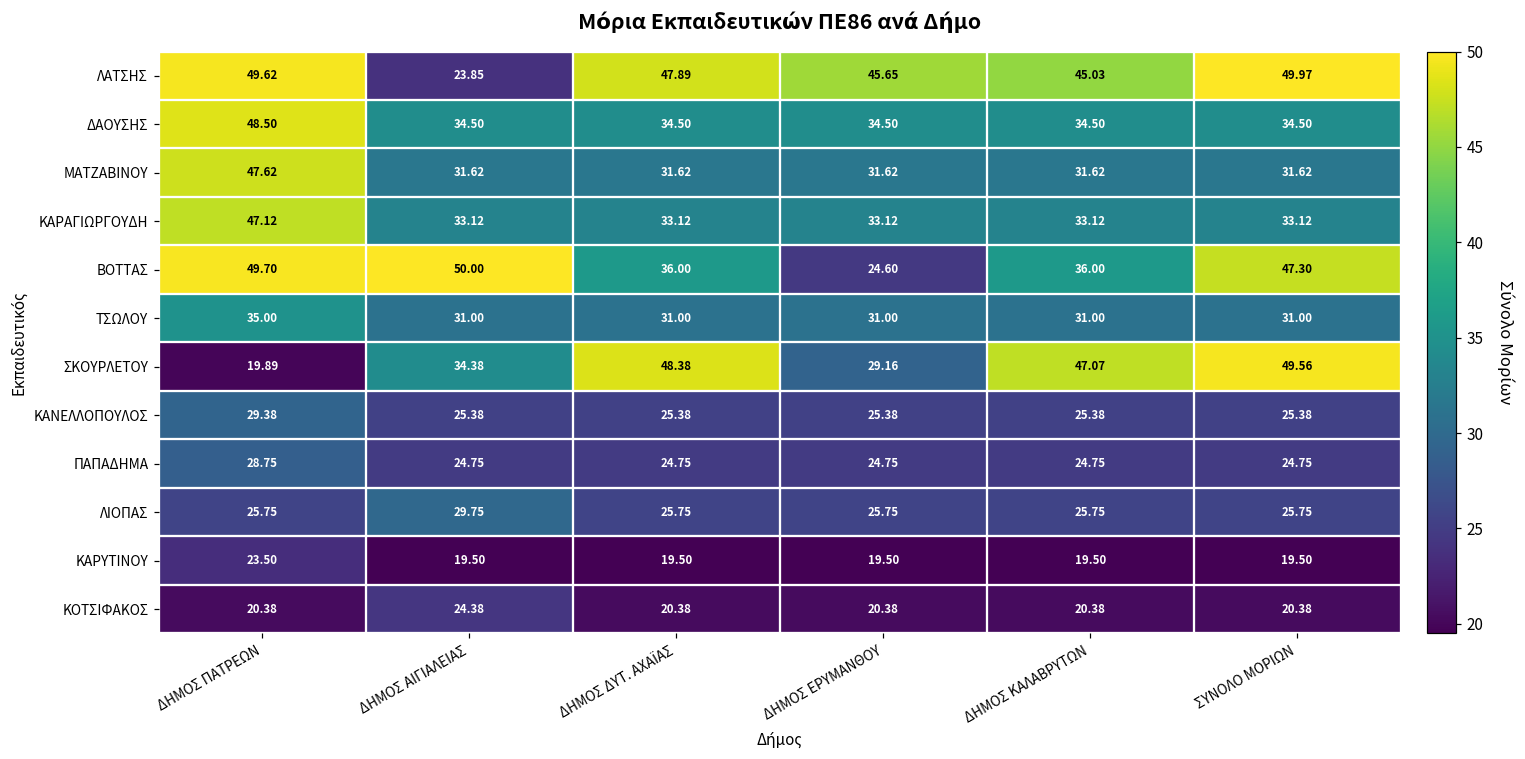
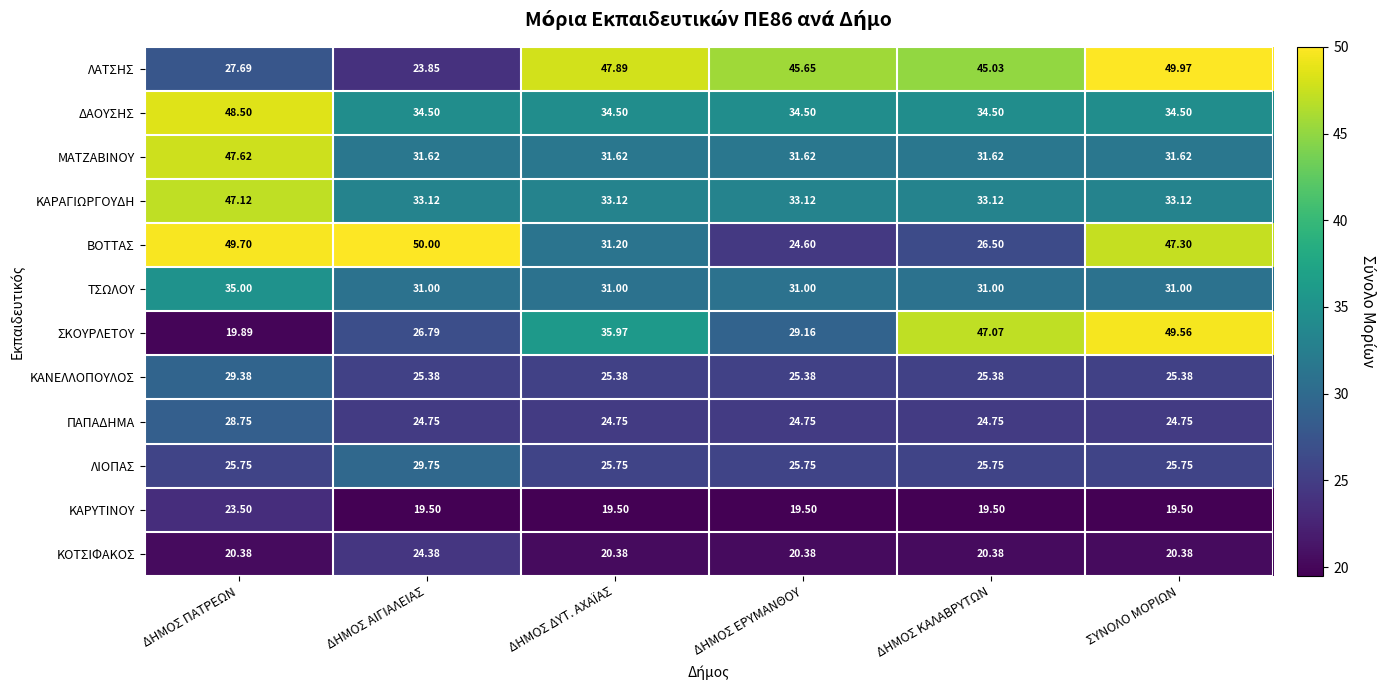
  {
    "ΛΑΤΣΗΣ": {
-     "ΔΗΜΟΣ ΠΑΤΡΕΩΝ": 49.62,
+     "ΔΗΜΟΣ ΠΑΤΡΕΩΝ": 27.69,
      "ΔΗΜΟΣ ΑΙΓΙΑΛΕΙΑΣ": 23.85,
      "ΔΗΜΟΣ ΔΥΤ. ΑΧΑΪΑΣ": 47.89,
      "ΔΗΜΟΣ ΕΡΥΜΑΝΘΟΥ": 45.65,
      "ΔΗΜΟΣ ΚΑΛΑΒΡΥΤΩΝ": 45.03,
      "ΣΥΝΟΛΟ ΜΟΡΙΩΝ": 49.97
    },
    "ΔΑΟΥΣΗΣ": {
      "ΔΗΜΟΣ ΠΑΤΡΕΩΝ": 48.50,
      "ΔΗΜΟΣ ΑΙΓΙΑΛΕΙΑΣ": 34.50,
      "ΔΗΜΟΣ ΔΥΤ. ΑΧΑΪΑΣ": 34.50,
      "ΔΗΜΟΣ ΕΡΥΜΑΝΘΟΥ": 34.50,
      "ΔΗΜΟΣ ΚΑΛΑΒΡΥΤΩΝ": 34.50,
      "ΣΥΝΟΛΟ ΜΟΡΙΩΝ": 34.50
    },
    "ΜΑΤΖΑΒΙΝΟΥ": {
      "ΔΗΜΟΣ ΠΑΤΡΕΩΝ": 47.62,
      "ΔΗΜΟΣ ΑΙΓΙΑΛΕΙΑΣ": 31.62,
      "ΔΗΜΟΣ ΔΥΤ. ΑΧΑΪΑΣ": 31.62,
      "ΔΗΜΟΣ ΕΡΥΜΑΝΘΟΥ": 31.62,
      "ΔΗΜΟΣ ΚΑΛΑΒΡΥΤΩΝ": 31.62,
      "ΣΥΝΟΛΟ ΜΟΡΙΩΝ": 31.62
    },
    "ΚΑΡΑΓΙΩΡΓΟΥΔΗ": {
      "ΔΗΜΟΣ ΠΑΤΡΕΩΝ": 47.12,
      "ΔΗΜΟΣ ΑΙΓΙΑΛΕΙΑΣ": 33.12,
      "ΔΗΜΟΣ ΔΥΤ. ΑΧΑΪΑΣ": 33.12,
      "ΔΗΜΟΣ ΕΡΥΜΑΝΘΟΥ": 33.12,
      "ΔΗΜΟΣ ΚΑΛΑΒΡΥΤΩΝ": 33.12,
      "ΣΥΝΟΛΟ ΜΟΡΙΩΝ": 33.12
    },
    "ΒΟΤΤΑΣ": {
      "ΔΗΜΟΣ ΠΑΤΡΕΩΝ": 49.70,
      "ΔΗΜΟΣ ΑΙΓΙΑΛΕΙΑΣ": 50.00,
-     "ΔΗΜΟΣ ΔΥΤ. ΑΧΑΪΑΣ": 36.00,
+     "ΔΗΜΟΣ ΔΥΤ. ΑΧΑΪΑΣ": 31.20,
      "ΔΗΜΟΣ ΕΡΥΜΑΝΘΟΥ": 24.60,
-     "ΔΗΜΟΣ ΚΑΛΑΒΡΥΤΩΝ": 36.00,
+     "ΔΗΜΟΣ ΚΑΛΑΒΡΥΤΩΝ": 26.50,
      "ΣΥΝΟΛΟ ΜΟΡΙΩΝ": 47.30
    },
    "ΤΣΩΛΟΥ": {
      "ΔΗΜΟΣ ΠΑΤΡΕΩΝ": 35.00,
      "ΔΗΜΟΣ ΑΙΓΙΑΛΕΙΑΣ": 31.00,
      "ΔΗΜΟΣ ΔΥΤ. ΑΧΑΪΑΣ": 31.00,
      "ΔΗΜΟΣ ΕΡΥΜΑΝΘΟΥ": 31.00,
      "ΔΗΜΟΣ ΚΑΛΑΒΡΥΤΩΝ": 31.00,
      "ΣΥΝΟΛΟ ΜΟΡΙΩΝ": 31.00
    },
    "ΣΚΟΥΡΛΕΤΟΥ": {
      "ΔΗΜΟΣ ΠΑΤΡΕΩΝ": 19.89,
-     "ΔΗΜΟΣ ΑΙΓΙΑΛΕΙΑΣ": 34.38,
-     "ΔΗΜΟΣ ΔΥΤ. ΑΧΑΪΑΣ": 48.38,
+     "ΔΗΜΟΣ ΑΙΓΙΑΛΕΙΑΣ": 26.79,
+     "ΔΗΜΟΣ ΔΥΤ. ΑΧΑΪΑΣ": 35.97,
      "ΔΗΜΟΣ ΕΡΥΜΑΝΘΟΥ": 29.16,
      "ΔΗΜΟΣ ΚΑΛΑΒΡΥΤΩΝ": 47.07,
      "ΣΥΝΟΛΟ ΜΟΡΙΩΝ": 49.56
    },
    "ΚΑΝΕΛΛΟΠΟΥΛΟΣ": {
      "ΔΗΜΟΣ ΠΑΤΡΕΩΝ": 29.38,
      "ΔΗΜΟΣ ΑΙΓΙΑΛΕΙΑΣ": 25.38,
      "ΔΗΜΟΣ ΔΥΤ. ΑΧΑΪΑΣ": 25.38,
      "ΔΗΜΟΣ ΕΡΥΜΑΝΘΟΥ": 25.38,
      "ΔΗΜΟΣ ΚΑΛΑΒΡΥΤΩΝ": 25.38,
      "ΣΥΝΟΛΟ ΜΟΡΙΩΝ": 25.38
    },
    "ΠΑΠΑΔΗΜΑ": {
      "ΔΗΜΟΣ ΠΑΤΡΕΩΝ": 28.75,
      "ΔΗΜΟΣ ΑΙΓΙΑΛΕΙΑΣ": 24.75,
      "ΔΗΜΟΣ ΔΥΤ. ΑΧΑΪΑΣ": 24.75,
      "ΔΗΜΟΣ ΕΡΥΜΑΝΘΟΥ": 24.75,
      "ΔΗΜΟΣ ΚΑΛΑΒΡΥΤΩΝ": 24.75,
      "ΣΥΝΟΛΟ ΜΟΡΙΩΝ": 24.75
    },
    "ΛΙΟΠΑΣ": {
      "ΔΗΜΟΣ ΠΑΤΡΕΩΝ": 25.75,
      "ΔΗΜΟΣ ΑΙΓΙΑΛΕΙΑΣ": 29.75,
      "ΔΗΜΟΣ ΔΥΤ. ΑΧΑΪΑΣ": 25.75,
      "ΔΗΜΟΣ ΕΡΥΜΑΝΘΟΥ": 25.75,
      "ΔΗΜΟΣ ΚΑΛΑΒΡΥΤΩΝ": 25.75,
      "ΣΥΝΟΛΟ ΜΟΡΙΩΝ": 25.75
    },
    "ΚΑΡΥΤΙΝΟΥ": {
      "ΔΗΜΟΣ ΠΑΤΡΕΩΝ": 23.50,
      "ΔΗΜΟΣ ΑΙΓΙΑΛΕΙΑΣ": 19.50,
      "ΔΗΜΟΣ ΔΥΤ. ΑΧΑΪΑΣ": 19.50,
      "ΔΗΜΟΣ ΕΡΥΜΑΝΘΟΥ": 19.50,
      "ΔΗΜΟΣ ΚΑΛΑΒΡΥΤΩΝ": 19.50,
      "ΣΥΝΟΛΟ ΜΟΡΙΩΝ": 19.50
    },
    "ΚΟΤΣΙΦΑΚΟΣ": {
      "ΔΗΜΟΣ ΠΑΤΡΕΩΝ": 20.38,
      "ΔΗΜΟΣ ΑΙΓΙΑΛΕΙΑΣ": 24.38,
      "ΔΗΜΟΣ ΔΥΤ. ΑΧΑΪΑΣ": 20.38,
      "ΔΗΜΟΣ ΕΡΥΜΑΝΘΟΥ": 20.38,
      "ΔΗΜΟΣ ΚΑΛΑΒΡΥΤΩΝ": 20.38,
      "ΣΥΝΟΛΟ ΜΟΡΙΩΝ": 20.38
    }
  }
